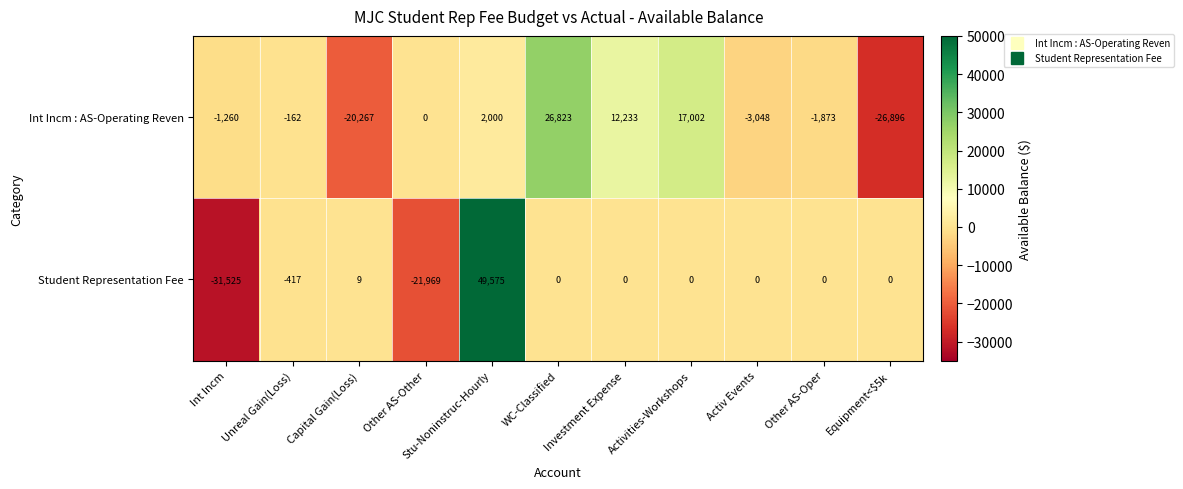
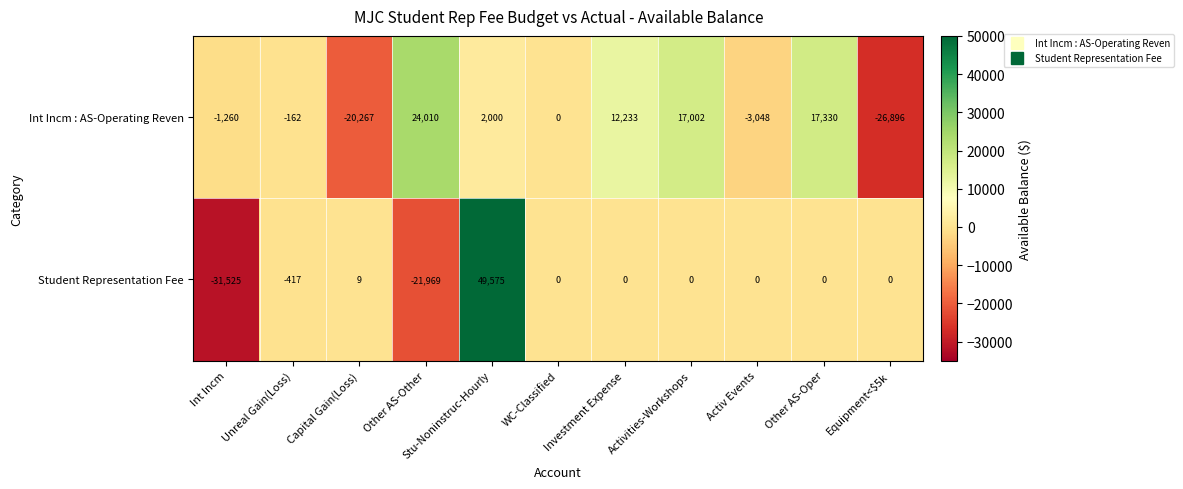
  {
    "Int Incm : AS-Operating Reven": {
      "Int Incm": "-1,260",
      "Unreal Gain(Loss)": "-162",
      "Capital Gain(Loss)": "-20,267",
-     "Other AS-Other": "0",
+     "Other AS-Other": "24,010",
      "Stu-Noninstruc-Hourly": "2,000",
-     "WC-Classified": "26,823",
+     "WC-Classified": "0",
      "Investment Expense": "12,233",
      "Activities-Workshops": "17,002",
      "Activ Events": "-3,048",
-     "Other AS-Oper": "-1,873",
+     "Other AS-Oper": "17,330",
      "Equipment<$5k": "-26,896"
    },
    "Student Representation Fee": {
      "Int Incm": "-31,525",
      "Unreal Gain(Loss)": "-417",
      "Capital Gain(Loss)": "9",
      "Other AS-Other": "-21,969",
      "Stu-Noninstruc-Hourly": "49,575",
      "WC-Classified": "0",
      "Investment Expense": "0",
      "Activities-Workshops": "0",
      "Activ Events": "0",
      "Other AS-Oper": "0",
      "Equipment<$5k": "0"
    }
  }
